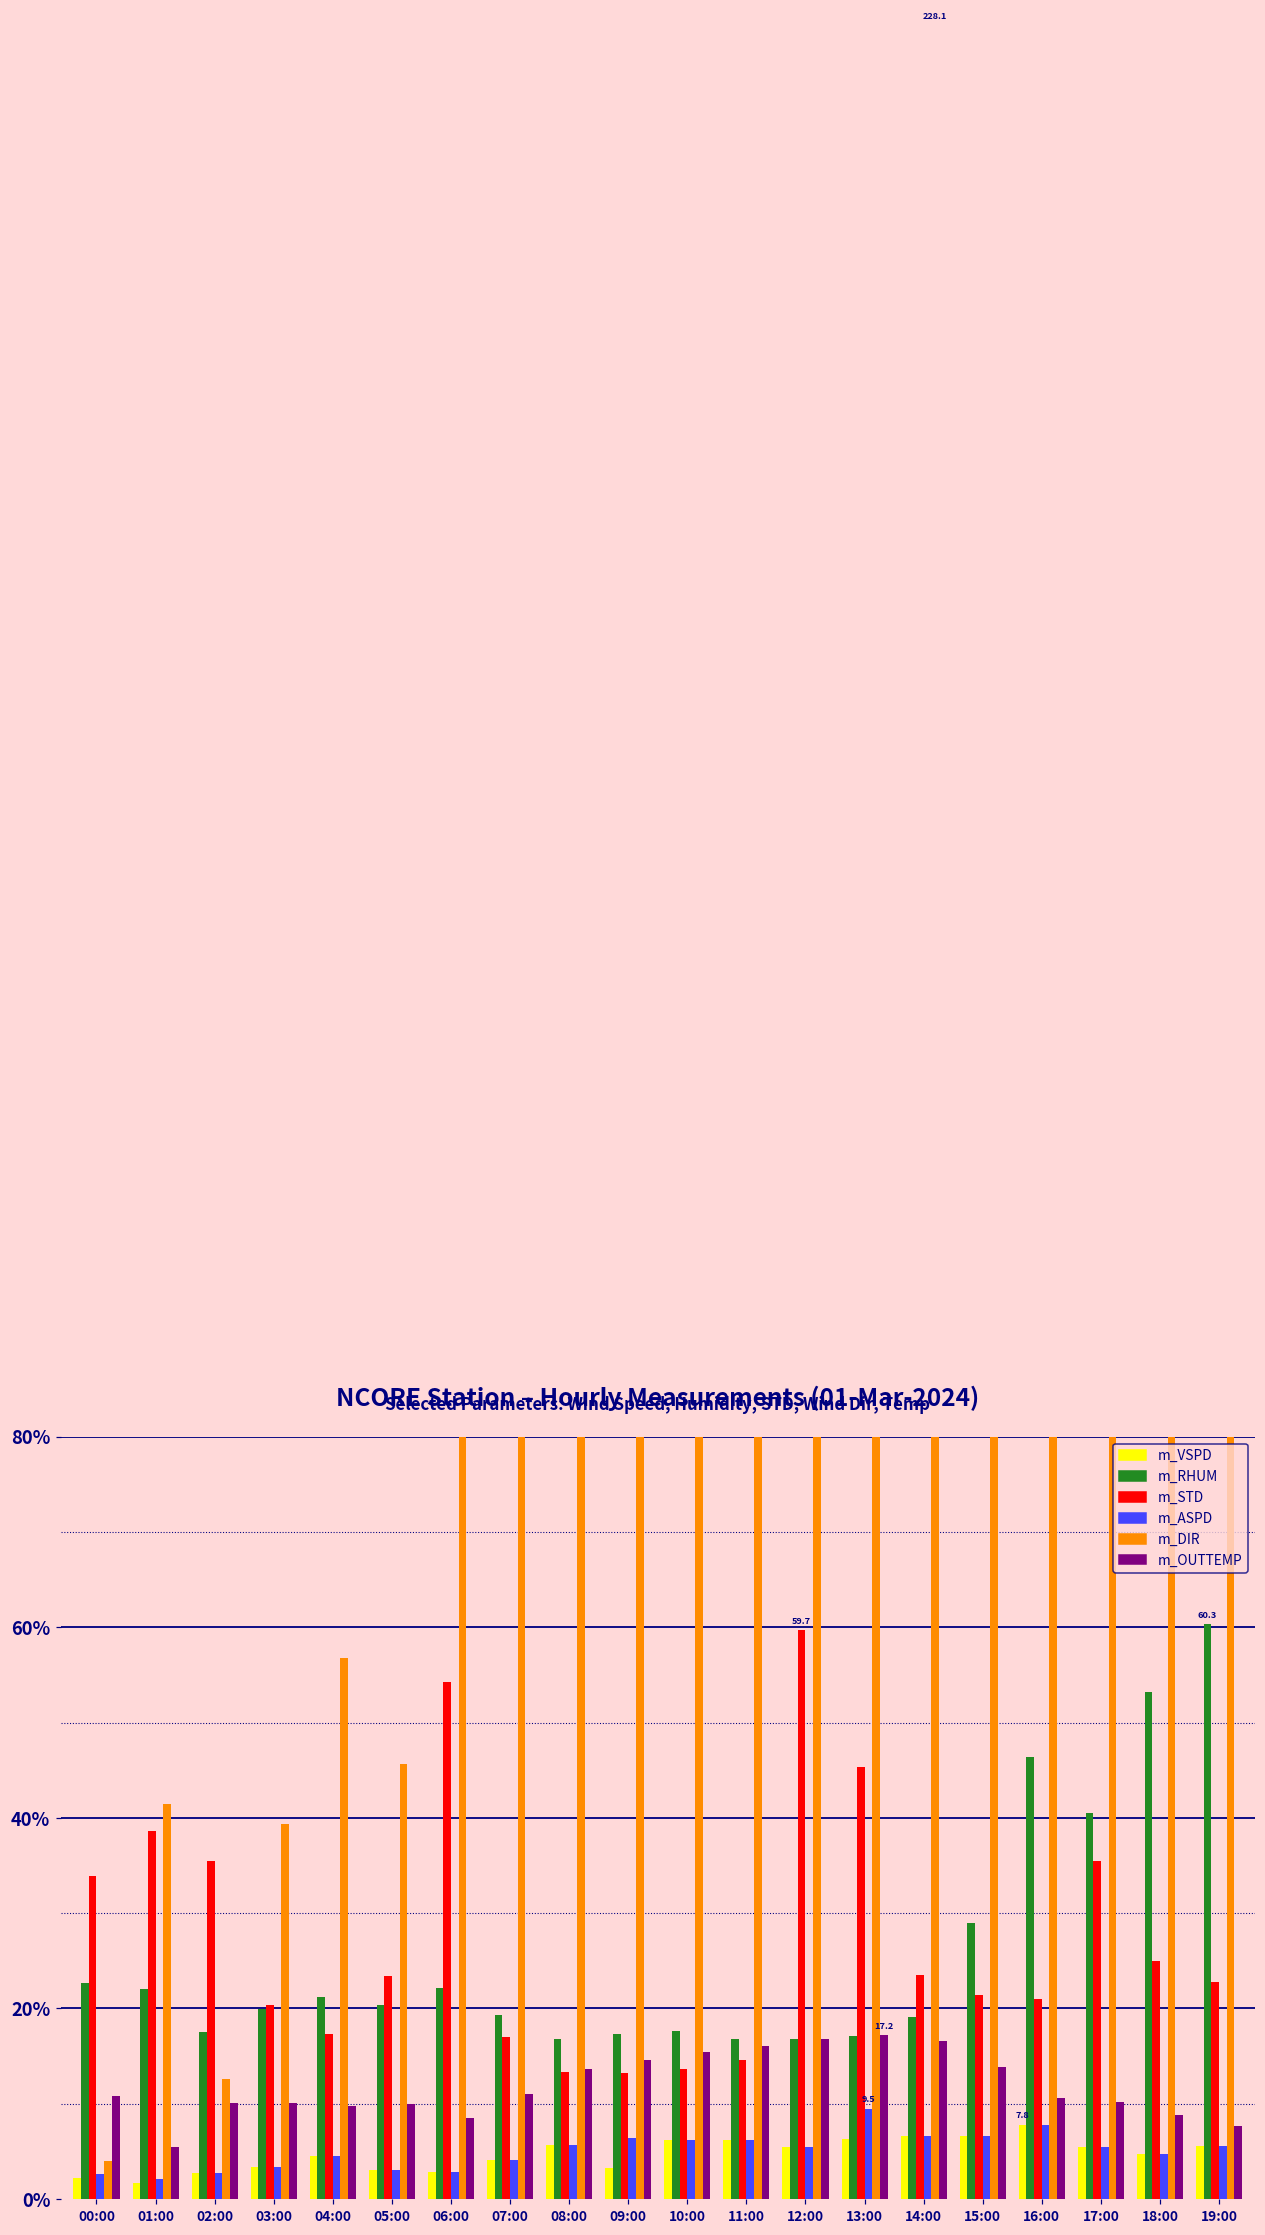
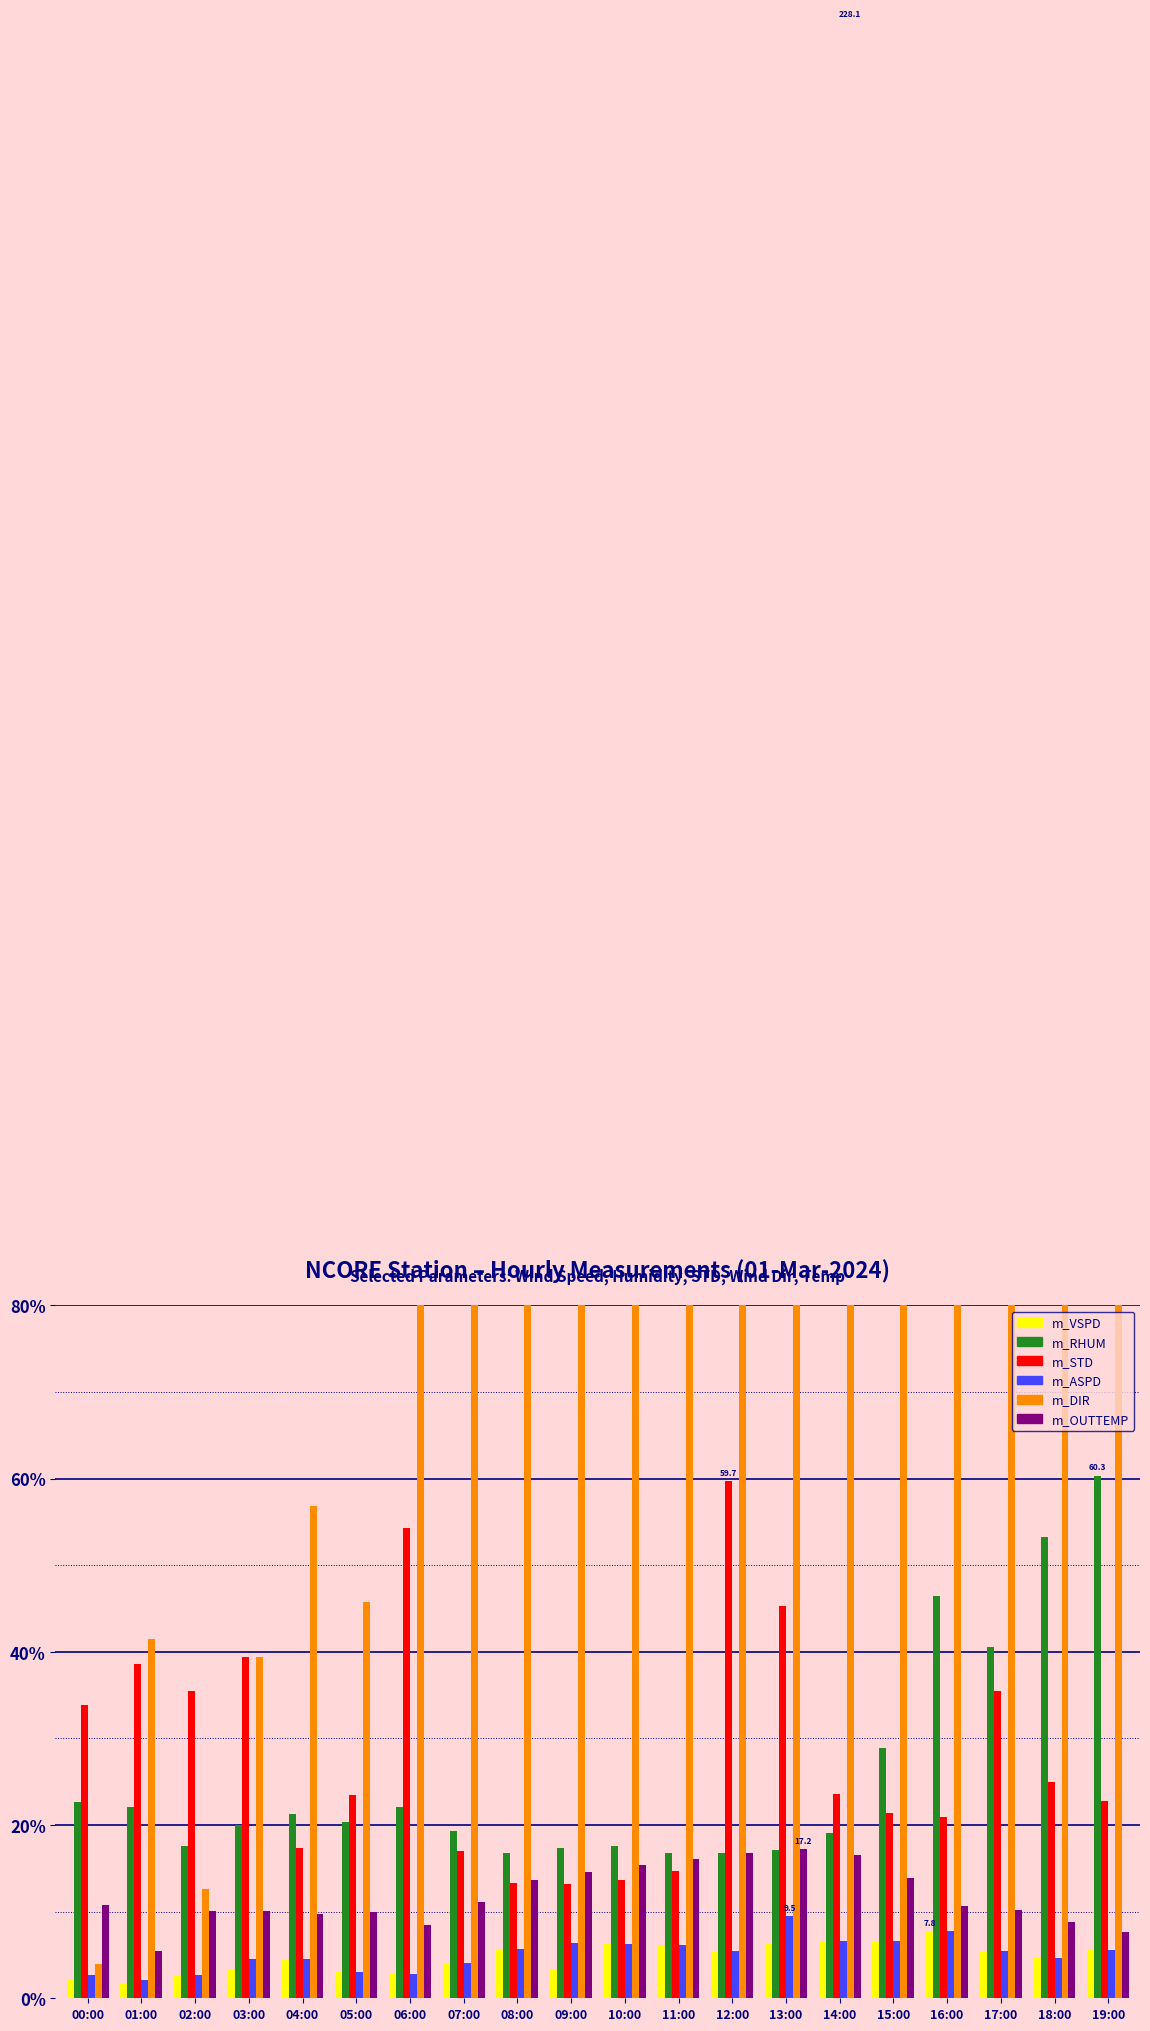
  {
    "m_VSPD": {
      "16:00": "7.8"
    },
    "m_RHUM": {
      "19:00": "60.3"
    },
    "m_STD": {
      "00:00": "34%",
      "01:00": "39%",
      "02:00": "35%",
-     "03:00": "20%",
+     "03:00": "39%",
      "04:00": "17%",
      "05:00": "23%",
      "06:00": "54%",
      "07:00": "17%",
      "08:00": "13%",
      "09:00": "13%",
      "10:00": "14%",
      "11:00": "15%",
      "13:00": "45%",
      "14:00": "24%",
      "15:00": "21%",
      "16:00": "21%",
      "17:00": "36%",
      "18:00": "25%",
      "19:00": "23%"
    },
    "m_ASPD": {
      "00:00": "3%",
      "01:00": "2%",
      "02:00": "3%",
-     "03:00": "3%",
+     "03:00": "4%",
      "04:00": "5%",
      "05:00": "3%",
      "06:00": "3%",
      "07:00": "4%",
      "08:00": "6%",
      "09:00": "6%",
      "10:00": "6%",
      "11:00": "6%",
      "12:00": "5%",
      "14:00": "7%",
      "15:00": "7%",
      "17:00": "5%",
      "18:00": "5%",
      "19:00": "6%"
    },
    "m_DIR": {
      "00:00": "4%",
      "01:00": "42%",
      "02:00": "13%",
      "03:00": "39%",
      "04:00": "57%",
      "05:00": "46%"
    },
    "m_OUTTEMP": {
      "13:00": "17.2"
    }
  }
